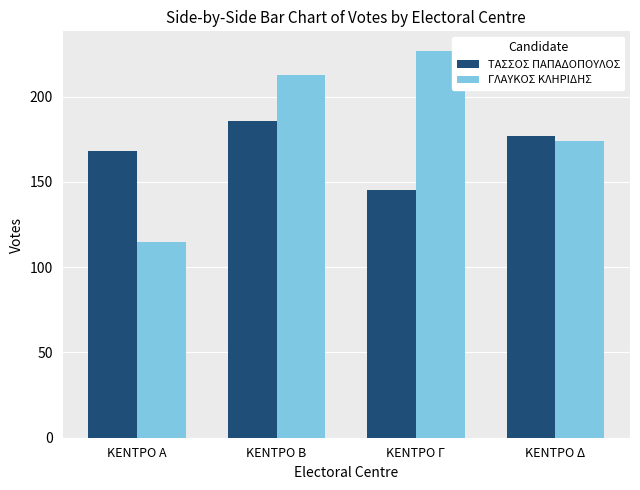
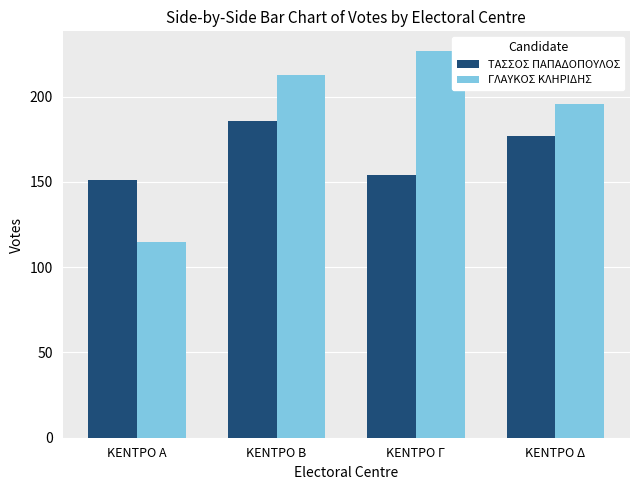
  {
    "ΤΑΣΣΟΣ ΠΑΠΑΔΟΠΟΥΛΟΣ": {
-     "ΚΕΝΤΡΟ Α": 168,
+     "ΚΕΝΤΡΟ Α": 151,
      "ΚΕΝΤΡΟ Β": 186,
-     "ΚΕΝΤΡΟ Γ": 145,
+     "ΚΕΝΤΡΟ Γ": 154,
      "ΚΕΝΤΡΟ Δ": 177
    },
    "ΓΛΑΥΚΟΣ ΚΛΗΡΙΔΗΣ": {
      "ΚΕΝΤΡΟ Α": 115,
      "ΚΕΝΤΡΟ Β": 213,
      "ΚΕΝΤΡΟ Γ": 227,
-     "ΚΕΝΤΡΟ Δ": 174
+     "ΚΕΝΤΡΟ Δ": 196
    }
  }
